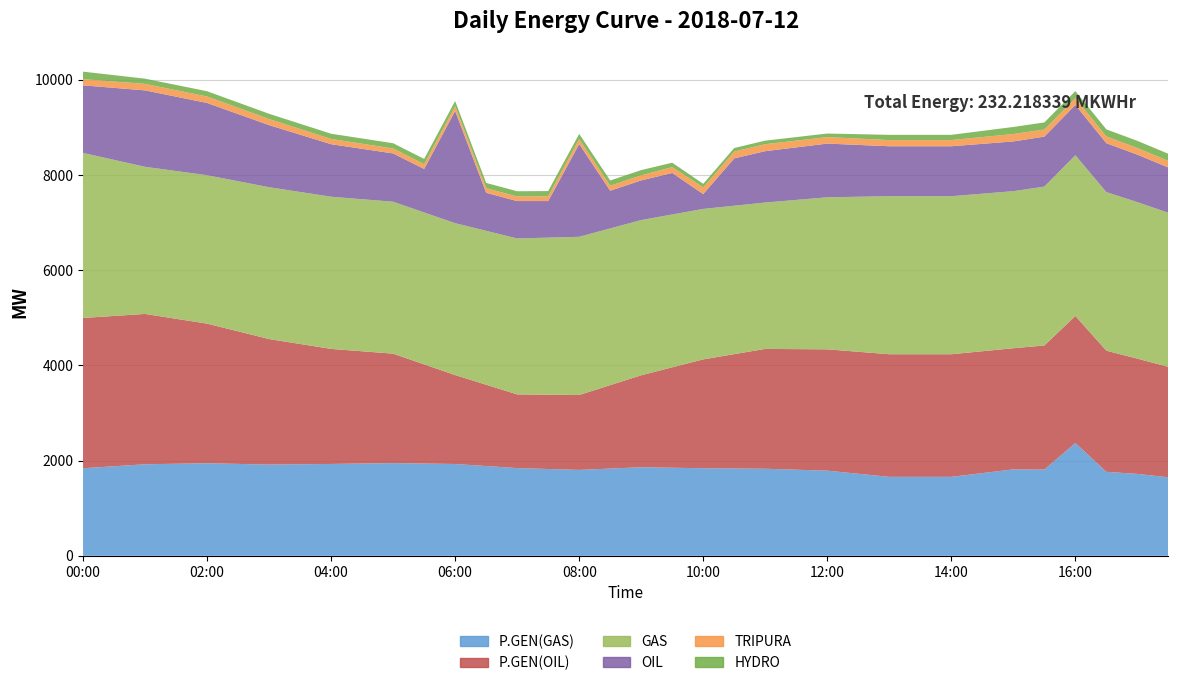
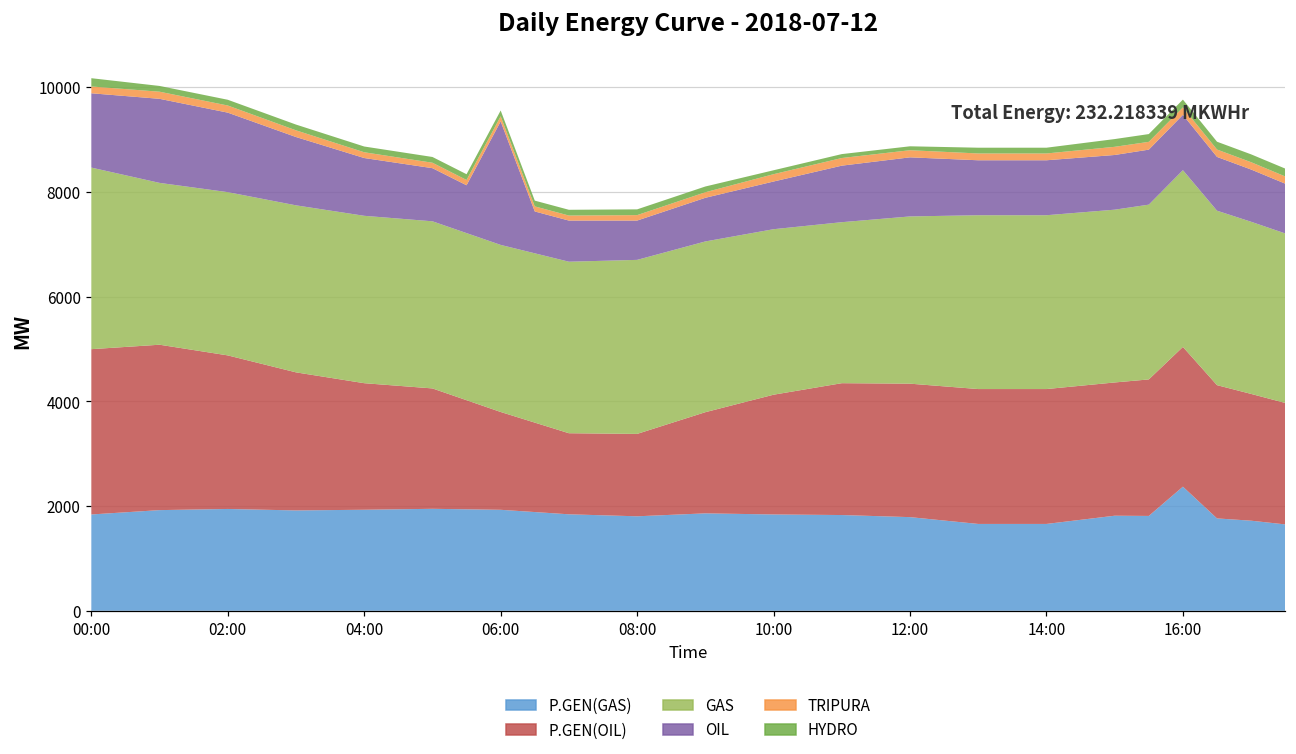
  {
    "P.GEN(GAS)": {
      "00:00": 1800,
      "02:00": 1900,
      "04:00": 1900,
      "06:00": 1900,
      "08:00": 1800,
      "10:00": 1800,
      "12:00": 1800,
      "14:00": 1700,
      "16:00": 2400
    },
    "P.GEN(OIL)": {
      "00:00": 3200,
      "02:00": 2900,
      "04:00": 2400,
      "06:00": 1900,
      "08:00": 1600,
      "10:00": 2300,
      "12:00": 2600,
      "14:00": 2600,
      "16:00": 2700
    },
    "OIL": {
      "00:00": 1400,
      "02:00": 1500,
      "04:00": 1100,
      "06:00": 2400,
-     "08:00": 1900,
-     "10:00": 300,
+     "08:00": 800,
+     "10:00": 900,
      "12:00": 1100,
      "14:00": 1100
    },
    "TRIPURA": {
      "00:00": 100,
      "02:00": 100,
      "04:00": 100,
      "06:00": 100,
      "08:00": 100,
      "10:00": 100,
      "12:00": 100,
      "14:00": 100
    }
  }
